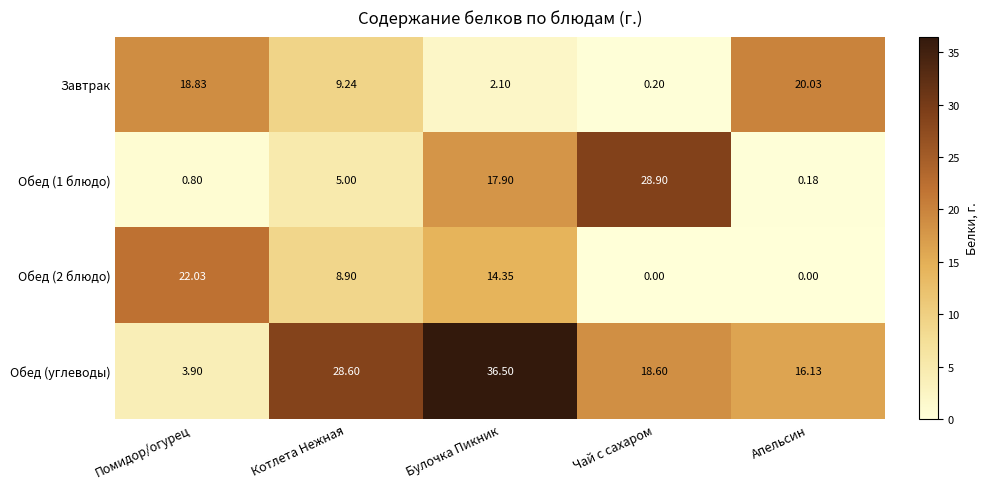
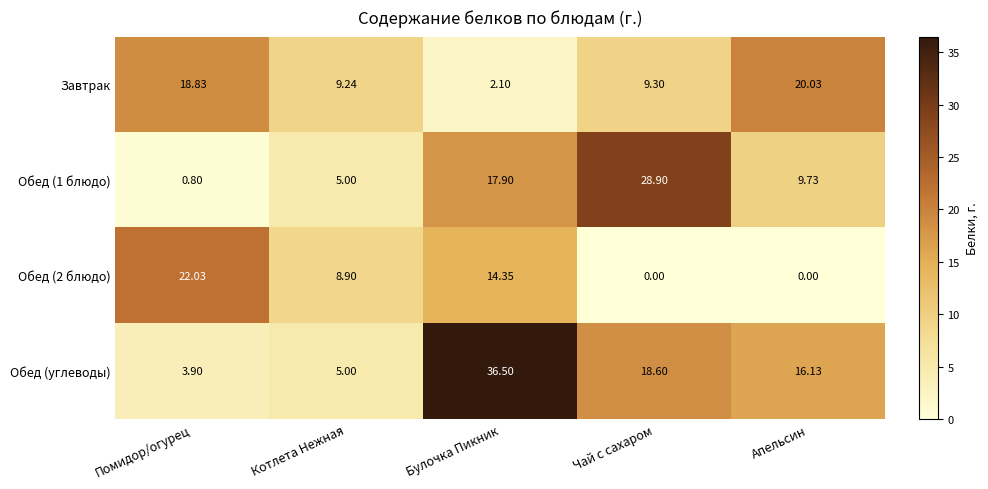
  {
    "Завтрак": {
      "Помидор/огурец": 18.83,
      "Котлета Нежная": 9.24,
      "Булочка Пикник": 2.10,
-     "Чай с сахаром": 0.20,
+     "Чай с сахаром": 9.30,
      "Апельсин": 20.03
    },
    "Обед (1 блюдо)": {
      "Помидор/огурец": 0.80,
      "Котлета Нежная": 5.00,
      "Булочка Пикник": 17.90,
      "Чай с сахаром": 28.90,
-     "Апельсин": 0.18
+     "Апельсин": 9.73
    },
    "Обед (2 блюдо)": {
      "Помидор/огурец": 22.03,
      "Котлета Нежная": 8.90,
      "Булочка Пикник": 14.35,
      "Чай с сахаром": 0.00,
      "Апельсин": 0.00
    },
    "Обед (углеводы)": {
      "Помидор/огурец": 3.90,
-     "Котлета Нежная": 28.60,
+     "Котлета Нежная": 5.00,
      "Булочка Пикник": 36.50,
      "Чай с сахаром": 18.60,
      "Апельсин": 16.13
    }
  }
